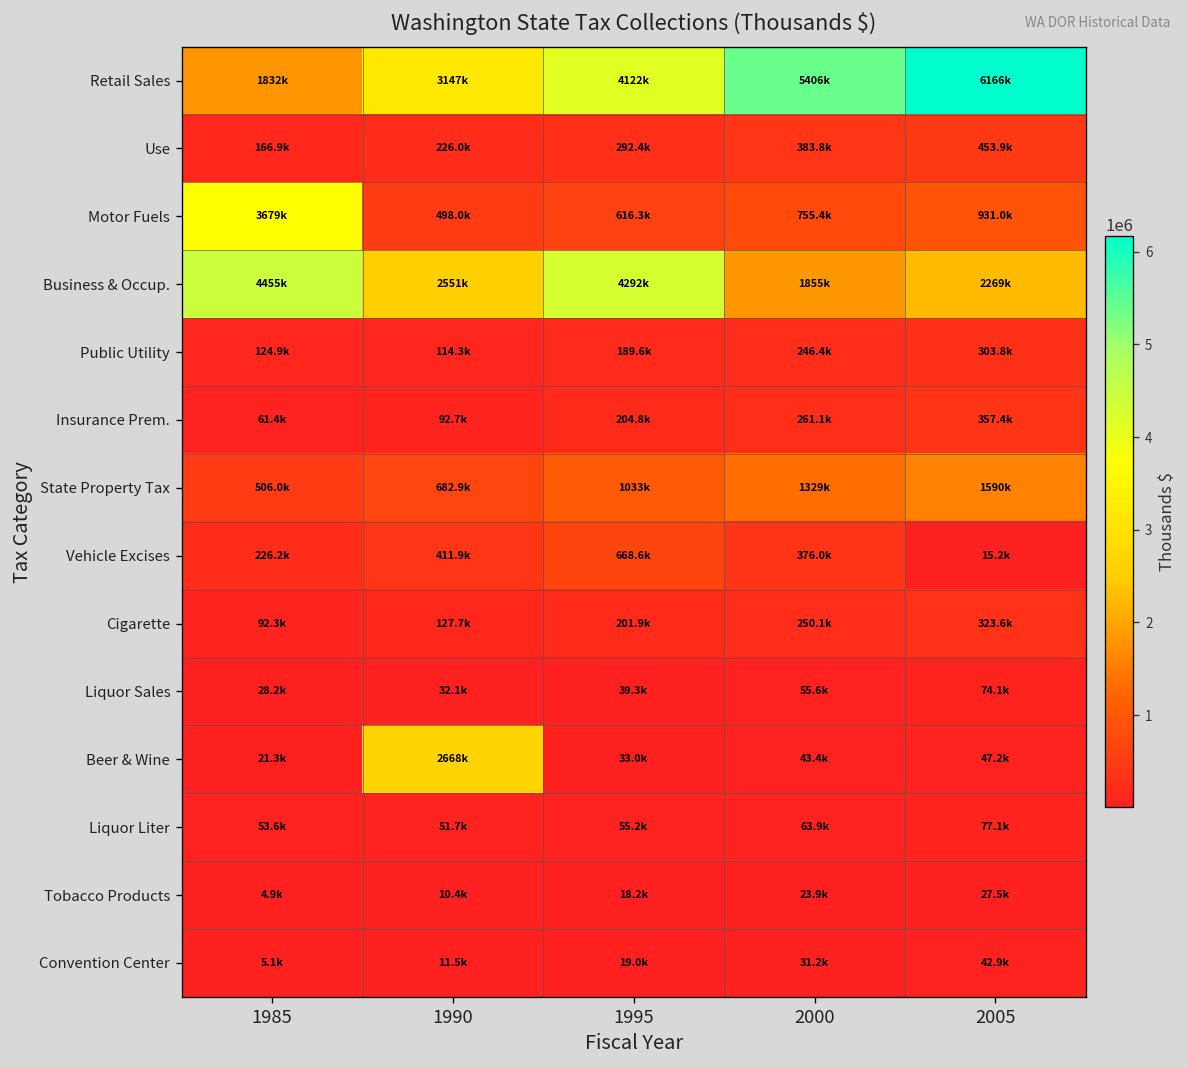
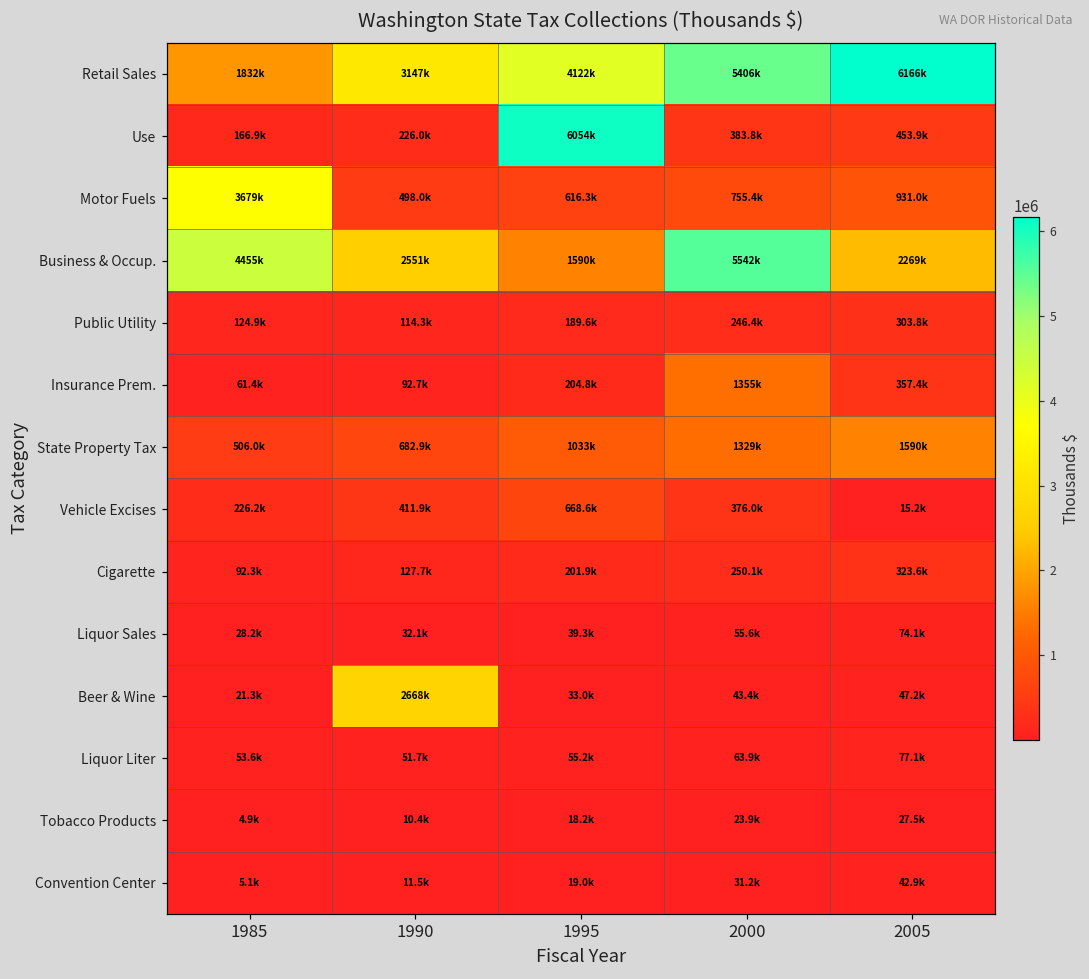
  {
    "Retail Sales": {
      "1985": "1832k",
      "1990": "3147k",
      "1995": "4122k",
      "2000": "5406k",
      "2005": "6166k"
    },
    "Use": {
      "1985": "166.9k",
      "1990": "226.0k",
-     "1995": "292.4k",
+     "1995": "6054k",
      "2000": "383.8k",
      "2005": "453.9k"
    },
    "Motor Fuels": {
      "1985": "3679k",
      "1990": "498.0k",
      "1995": "616.3k",
      "2000": "755.4k",
      "2005": "931.0k"
    },
    "Business & Occup.": {
      "1985": "4455k",
      "1990": "2551k",
-     "1995": "4292k",
-     "2000": "1855k",
+     "1995": "1590k",
+     "2000": "5542k",
      "2005": "2269k"
    },
    "Public Utility": {
      "1985": "124.9k",
      "1990": "114.3k",
      "1995": "189.6k",
      "2000": "246.4k",
      "2005": "303.8k"
    },
    "Insurance Prem.": {
      "1985": "61.4k",
      "1990": "92.7k",
      "1995": "204.8k",
-     "2000": "261.1k",
+     "2000": "1355k",
      "2005": "357.4k"
    },
    "State Property Tax": {
      "1985": "506.0k",
      "1990": "682.9k",
      "1995": "1033k",
      "2000": "1329k",
      "2005": "1590k"
    },
    "Vehicle Excises": {
      "1985": "226.2k",
      "1990": "411.9k",
      "1995": "668.6k",
      "2000": "376.0k",
      "2005": "15.2k"
    },
    "Cigarette": {
      "1985": "92.3k",
      "1990": "127.7k",
      "1995": "201.9k",
      "2000": "250.1k",
      "2005": "323.6k"
    },
    "Liquor Sales": {
      "1985": "28.2k",
      "1990": "32.1k",
      "1995": "39.3k",
      "2000": "55.6k",
      "2005": "74.1k"
    },
    "Beer & Wine": {
      "1985": "21.3k",
      "1990": "2668k",
      "1995": "33.0k",
      "2000": "43.4k",
      "2005": "47.2k"
    },
    "Liquor Liter": {
      "1985": "53.6k",
      "1990": "51.7k",
      "1995": "55.2k",
      "2000": "63.9k",
      "2005": "77.1k"
    },
    "Tobacco Products": {
      "1985": "4.9k",
      "1990": "10.4k",
      "1995": "18.2k",
      "2000": "23.9k",
      "2005": "27.5k"
    },
    "Convention Center": {
      "1985": "5.1k",
      "1990": "11.5k",
      "1995": "19.0k",
      "2000": "31.2k",
      "2005": "42.9k"
    }
  }
